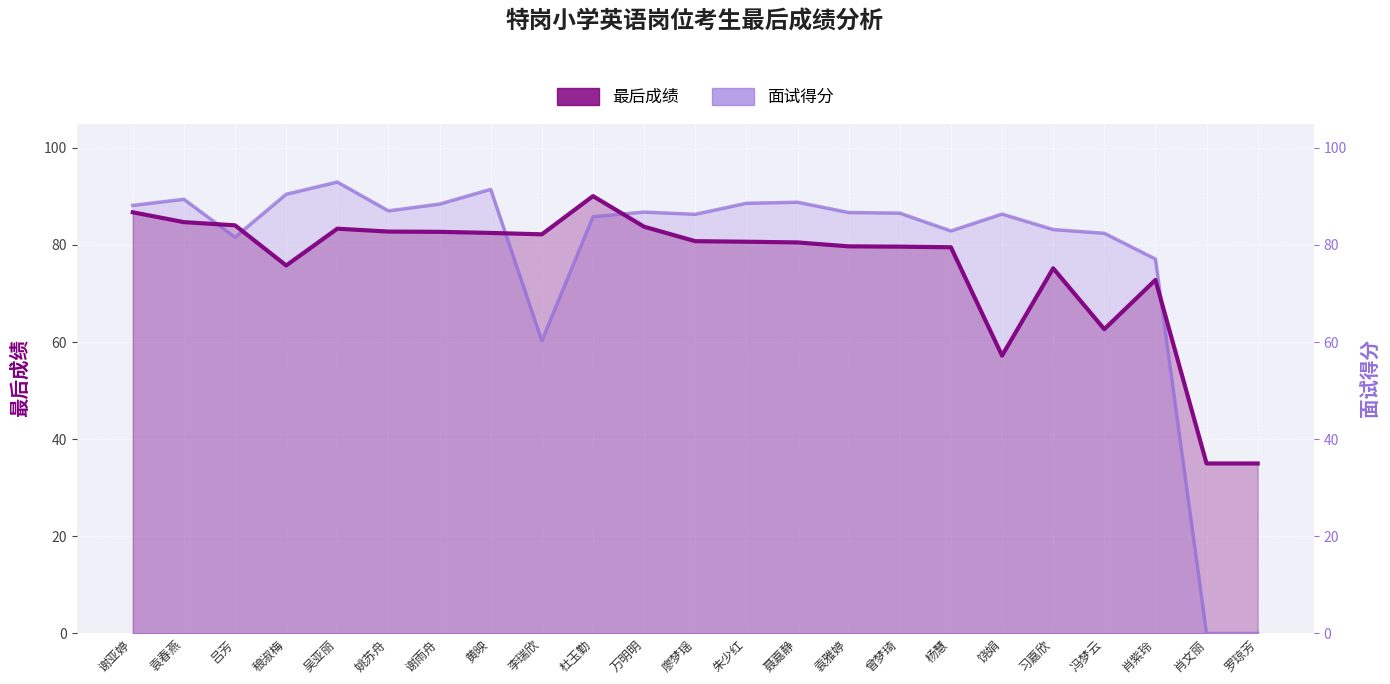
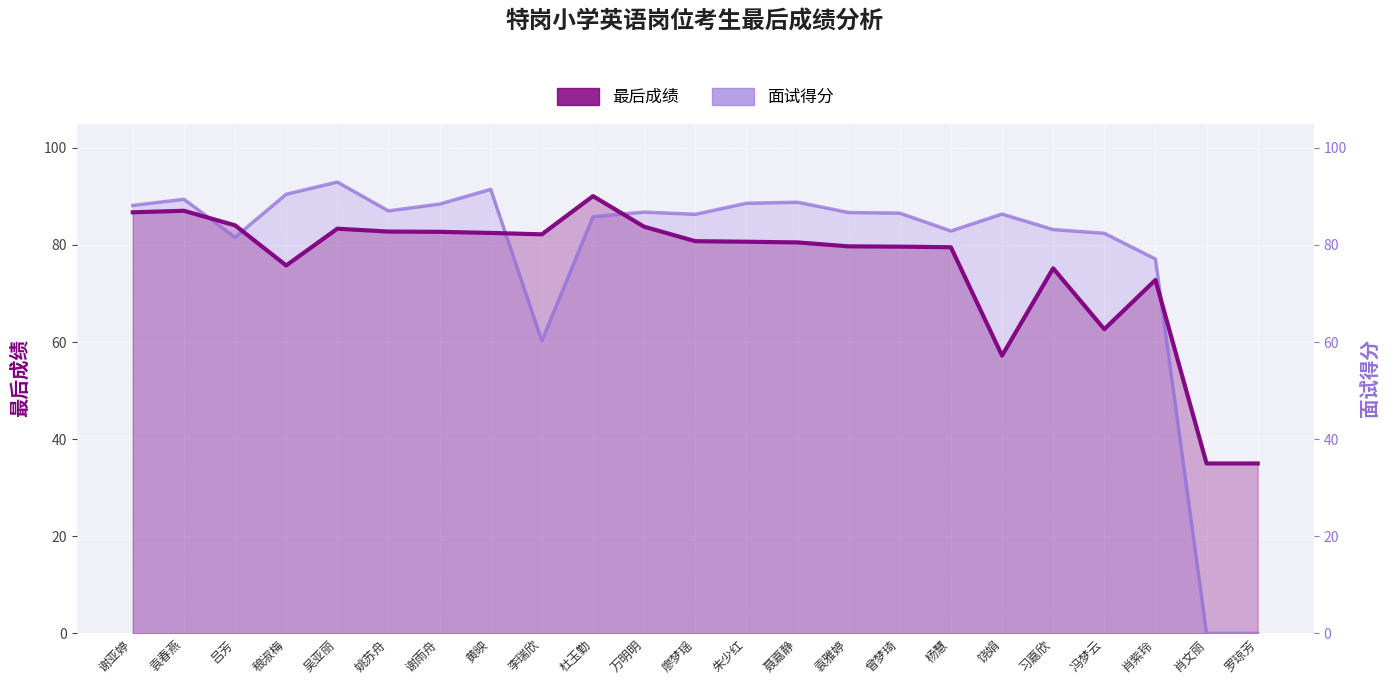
  {
    "面试得分": {
      "谢亚婷": 88,
      "袁春燕": 89,
      "吕芳": 82,
      "稂淑梅": 90,
      "吴亚丽": 93,
      "姚苏舟": 87,
      "谢雨舟": 88,
      "黄映": 91,
      "李瑞欣": 60,
      "杜玉勤": 86,
      "万明明": 87,
      "廖梦瑶": 86,
      "朱少红": 89,
      "聂嘉静": 89,
      "袁雅婷": 87,
      "曾梦琦": 87,
      "杨慧": 83,
      "饶娟": 86,
      "习嘉欣": 83,
      "冯梦云": 82,
      "肖紫玲": 77,
      "肖文丽": 0,
      "罗琼芳": 0
    },
    "最后成绩": {
      "谢亚婷": 87,
-     "袁春燕": 85,
+     "袁春燕": 87,
      "吕芳": 84,
      "稂淑梅": 76,
      "吴亚丽": 83,
      "姚苏舟": 83,
      "谢雨舟": 83,
      "黄映": 82,
      "李瑞欣": 82,
      "杜玉勤": 90,
      "万明明": 84,
      "廖梦瑶": 81,
      "朱少红": 81,
      "聂嘉静": 81,
      "袁雅婷": 80,
      "曾梦琦": 80,
      "杨慧": 80,
      "饶娟": 57,
      "习嘉欣": 75,
      "冯梦云": 63,
      "肖紫玲": 73,
      "肖文丽": 35,
      "罗琼芳": 35
    }
  }
